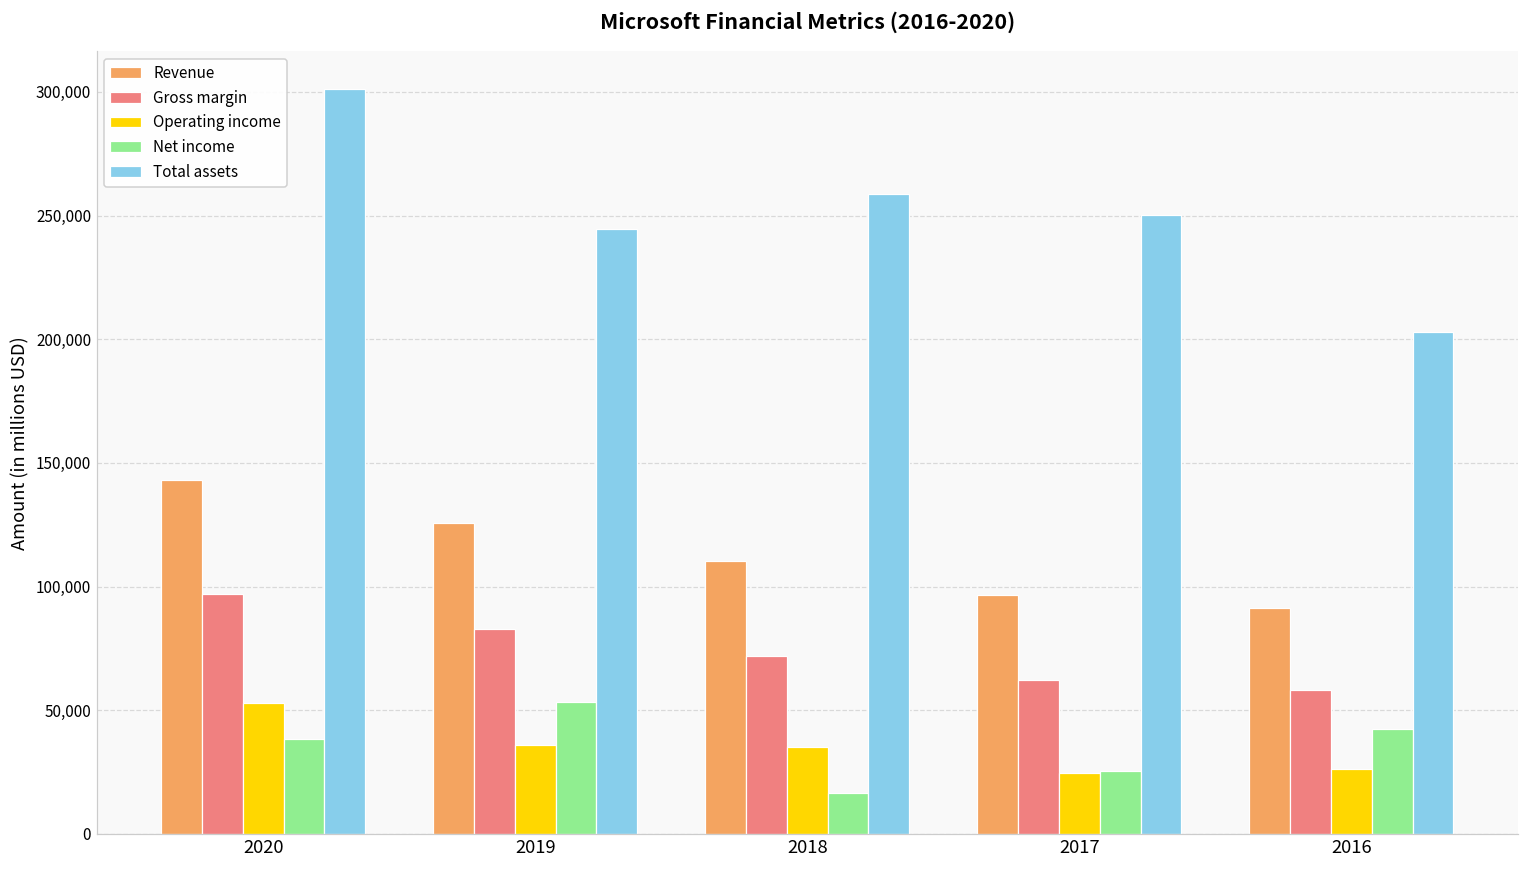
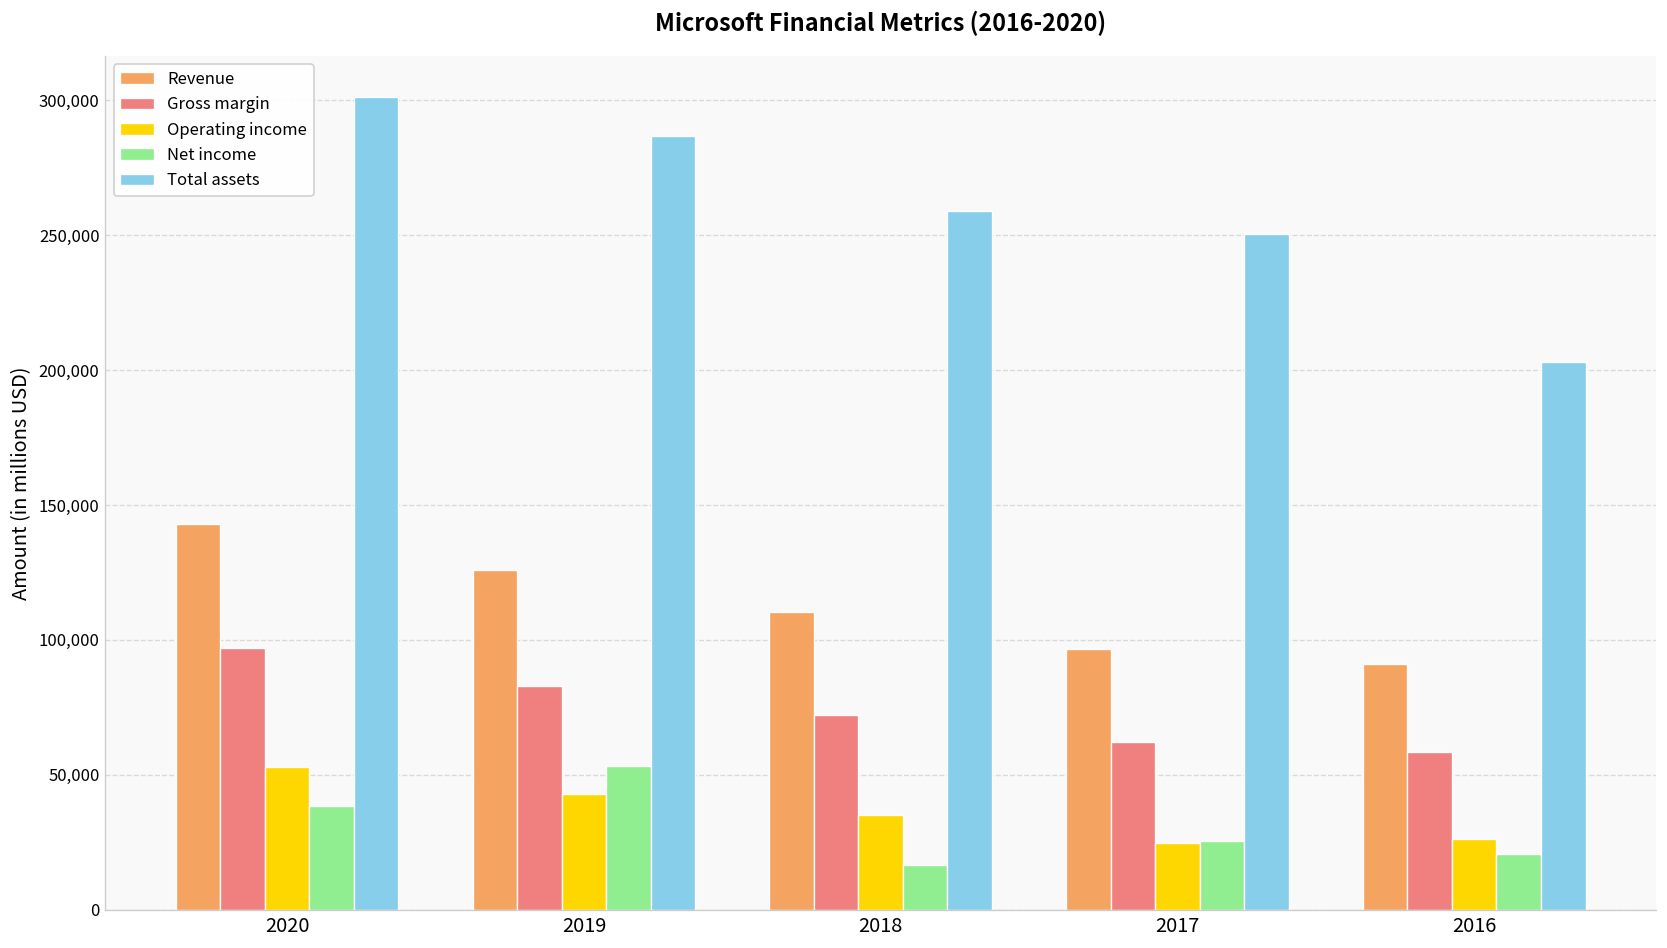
  {
    "Operating income": {
      "2020": "53,000",
-     "2019": "36,000",
+     "2019": "43,000",
      "2018": "35,000",
      "2017": "25,000",
      "2016": "26,000"
    },
    "Net income": {
      "2020": "38,000",
      "2019": "53,000",
      "2018": "17,000",
      "2017": "25,000",
-     "2016": "42,000"
+     "2016": "21,000"
    },
    "Total assets": {
      "2020": "301,000",
-     "2019": "245,000",
+     "2019": "287,000",
      "2018": "259,000",
      "2017": "250,000",
      "2016": "203,000"
    }
  }
